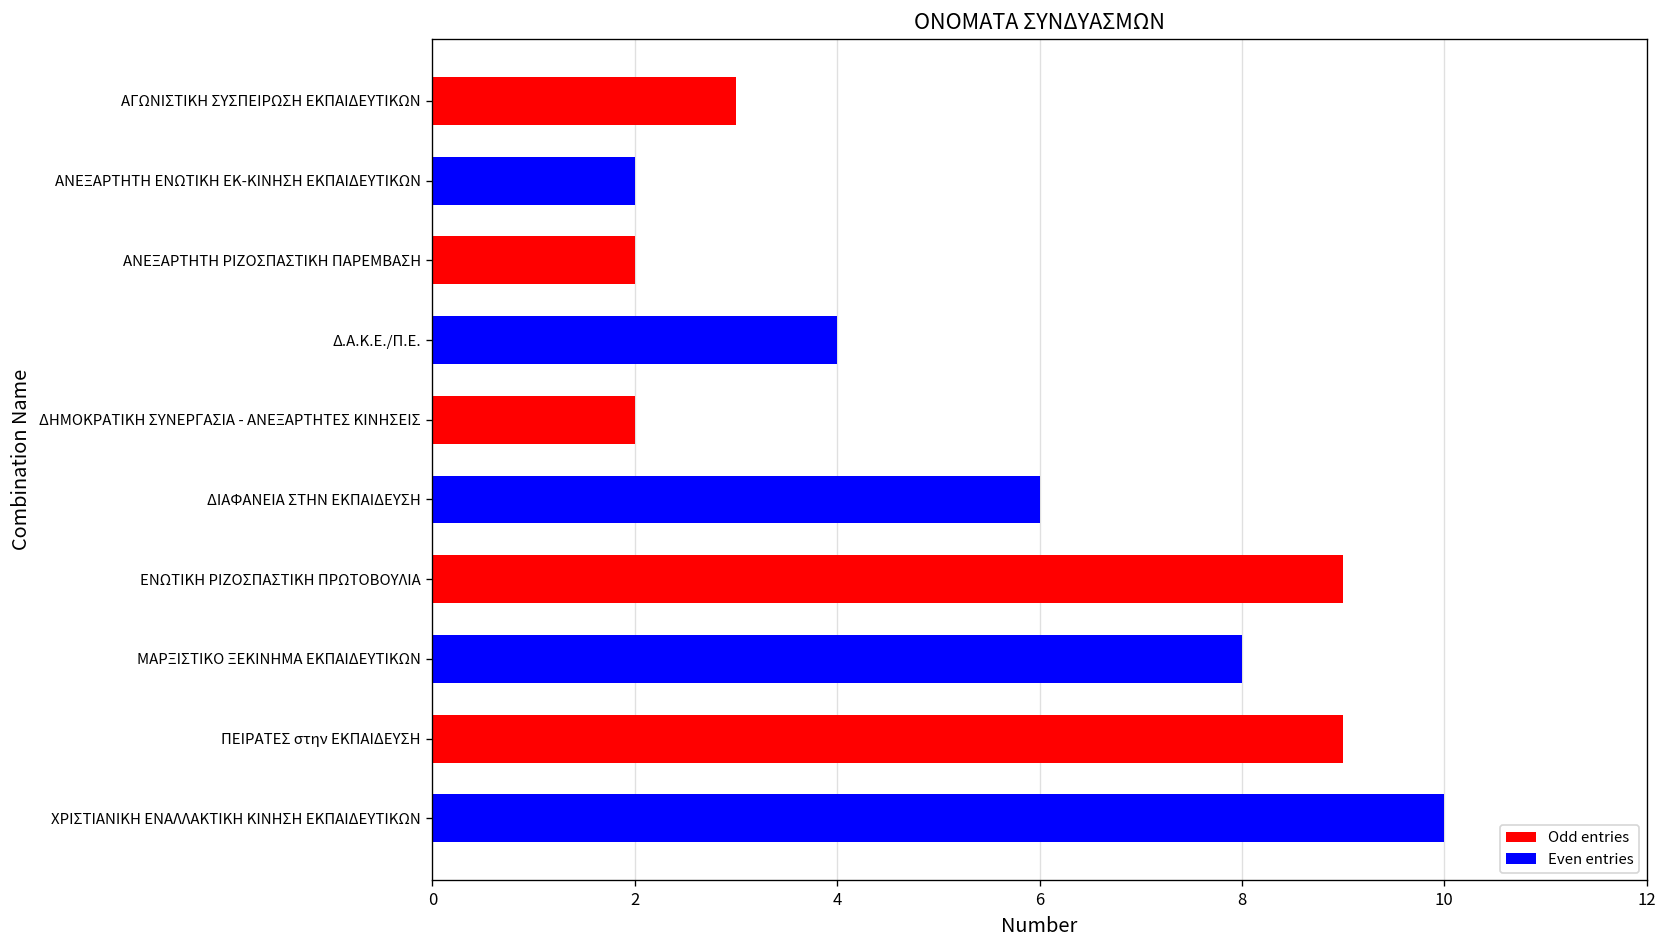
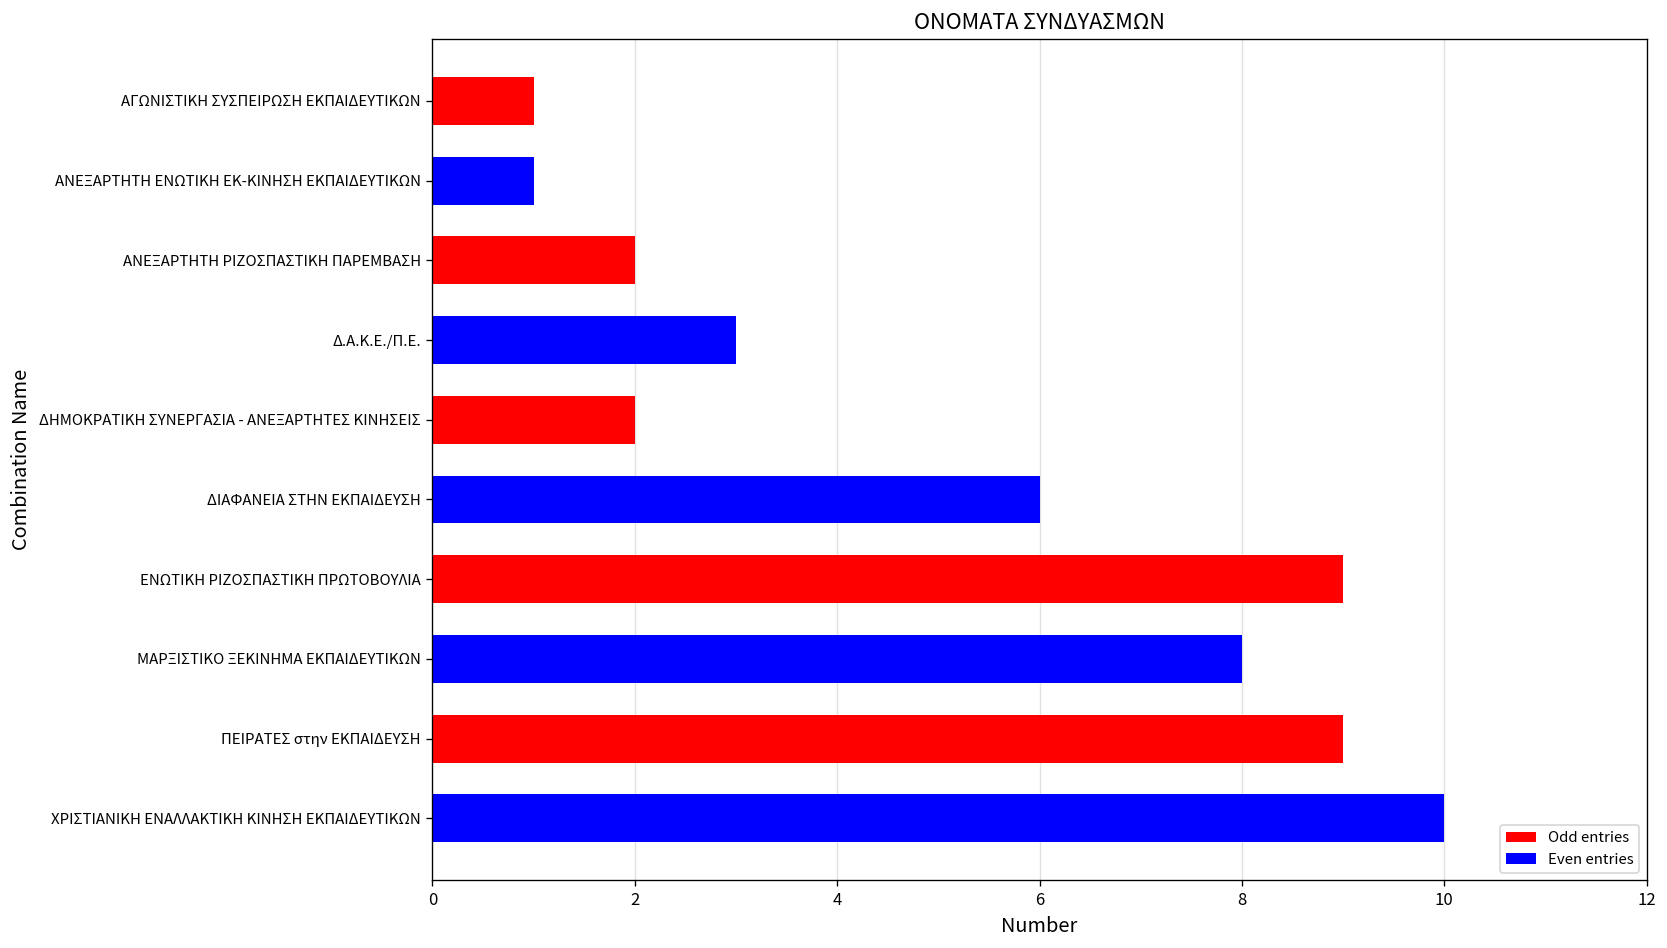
  {
-   "ΑΓΩΝΙΣΤΙΚΗ ΣΥΣΠΕΙΡΩΣΗ ΕΚΠΑΙΔΕΥΤΙΚΩΝ": 3,
-   "ΑΝΕΞΑΡΤΗΤΗ ΕΝΩΤΙΚΗ ΕΚ-ΚΙΝΗΣΗ ΕΚΠΑΙΔΕΥΤΙΚΩΝ": 2,
+   "ΑΓΩΝΙΣΤΙΚΗ ΣΥΣΠΕΙΡΩΣΗ ΕΚΠΑΙΔΕΥΤΙΚΩΝ": 1,
+   "ΑΝΕΞΑΡΤΗΤΗ ΕΝΩΤΙΚΗ ΕΚ-ΚΙΝΗΣΗ ΕΚΠΑΙΔΕΥΤΙΚΩΝ": 1,
    "ΑΝΕΞΑΡΤΗΤΗ ΡΙΖΟΣΠΑΣΤΙΚΗ ΠΑΡΕΜΒΑΣΗ": 2,
-   "Δ.Α.Κ.Ε./Π.Ε.": 4,
+   "Δ.Α.Κ.Ε./Π.Ε.": 3,
    "ΔΗΜΟΚΡΑΤΙΚΗ ΣΥΝΕΡΓΑΣΙΑ - ΑΝΕΞΑΡΤΗΤΕΣ ΚΙΝΗΣΕΙΣ": 2,
    "ΔΙΑΦΑΝΕΙΑ ΣΤΗΝ ΕΚΠΑΙΔΕΥΣΗ": 6,
    "ΕΝΩΤΙΚΗ ΡΙΖΟΣΠΑΣΤΙΚΗ ΠΡΩΤΟΒΟΥΛΙΑ": 9,
    "ΜΑΡΞΙΣΤΙΚΟ ΞΕΚΙΝΗΜΑ ΕΚΠΑΙΔΕΥΤΙΚΩΝ": 8,
    "ΠΕΙΡΑΤΕΣ στην ΕΚΠΑΙΔΕΥΣΗ": 9,
    "ΧΡΙΣΤΙΑΝΙΚΗ ΕΝΑΛΛΑΚΤΙΚΗ ΚΙΝΗΣΗ ΕΚΠΑΙΔΕΥΤΙΚΩΝ": 10
  }
